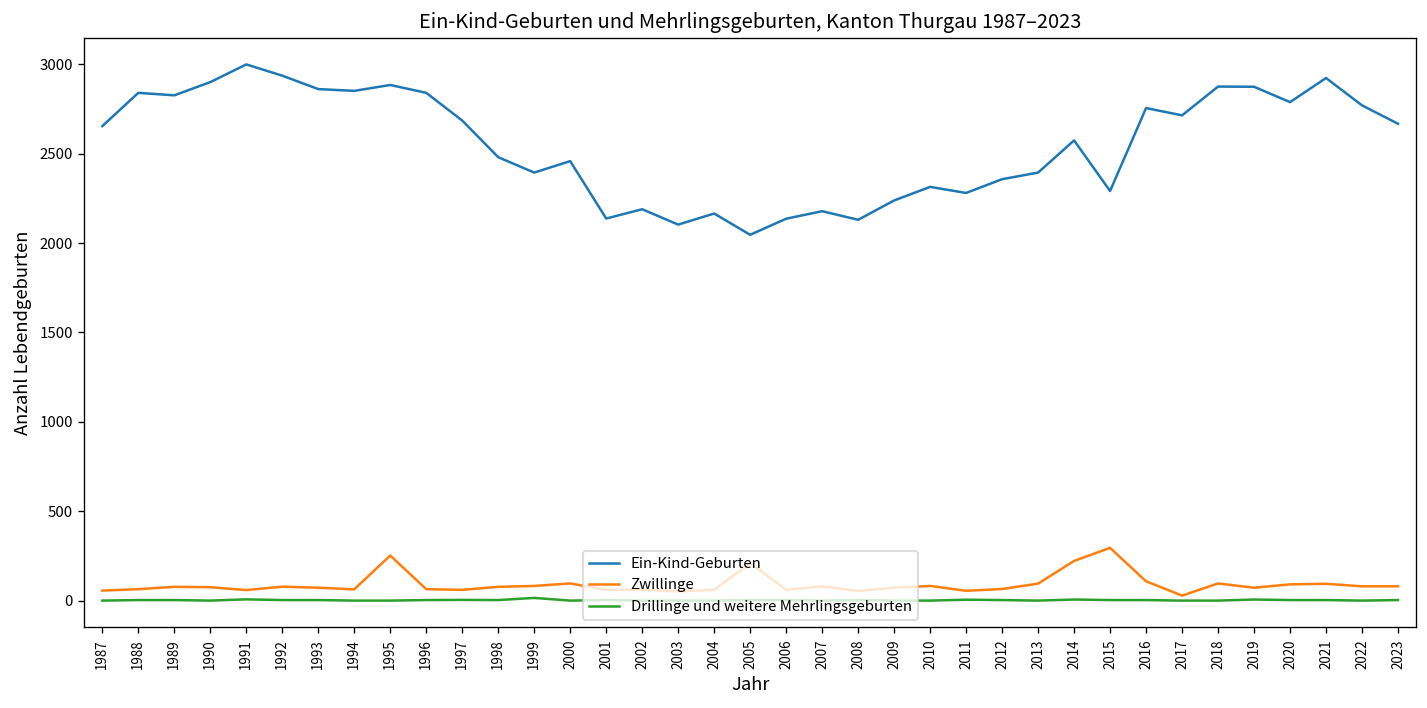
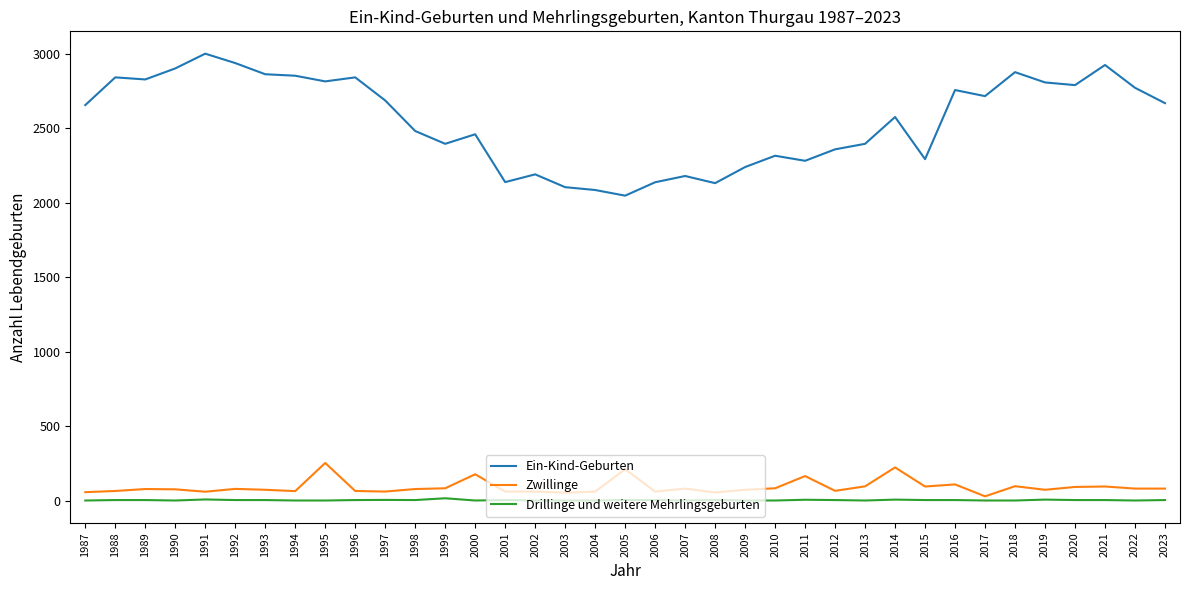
  {
    "Ein-Kind-Geburten": {
      "1987": 2650,
      "1988": 2840,
      "1989": 2830,
      "1990": 2900,
      "1991": 3000,
      "1992": 2940,
      "1993": 2860,
      "1994": 2850,
-     "1995": 2880,
+     "1995": 2810,
      "1996": 2840,
      "1997": 2690,
      "1998": 2480,
      "1999": 2390,
      "2000": 2460,
      "2001": 2140,
      "2002": 2190,
      "2003": 2100,
-     "2004": 2170,
+     "2004": 2080,
      "2005": 2050,
      "2006": 2140,
      "2007": 2180,
      "2008": 2130,
      "2009": 2240,
      "2010": 2310,
      "2011": 2280,
      "2012": 2360,
      "2013": 2390,
      "2014": 2570,
      "2015": 2290,
      "2016": 2760,
      "2017": 2710,
      "2018": 2880,
-     "2019": 2870,
+     "2019": 2810,
      "2020": 2790,
      "2021": 2920,
      "2022": 2770,
      "2023": 2670
    },
    "Zwillinge": {
      "1987": 60,
      "1988": 60,
      "1989": 80,
      "1990": 80,
      "1991": 60,
      "1992": 80,
      "1993": 70,
      "1994": 60,
      "1995": 250,
      "1996": 60,
      "1997": 60,
      "1998": 80,
      "1999": 80,
-     "2000": 100,
+     "2000": 180,
      "2010": 80,
-     "2011": 60,
+     "2011": 160,
      "2012": 70,
      "2013": 100,
      "2014": 220,
-     "2015": 300,
+     "2015": 90,
      "2016": 110,
      "2017": 30,
      "2018": 100,
      "2019": 70,
      "2020": 90,
      "2021": 90,
      "2022": 80,
      "2023": 80
    },
    "Drillinge und weitere Mehrlingsgeburten": {
      "1987": 0,
      "1988": 0,
      "1989": 0,
      "1990": 0,
      "1991": 10,
      "1992": 0,
      "1993": 0,
      "1994": 0,
      "1995": 0,
      "1996": 0,
      "1997": 0,
      "1998": 0,
      "1999": 20,
      "2000": 0,
      "2010": 0,
      "2011": 10,
      "2012": 0,
      "2013": 0,
      "2014": 10,
      "2015": 0,
      "2016": 0,
      "2017": 0,
      "2018": 0,
      "2019": 10,
      "2020": 0,
      "2021": 0,
      "2022": 0,
      "2023": 0
    }
  }
